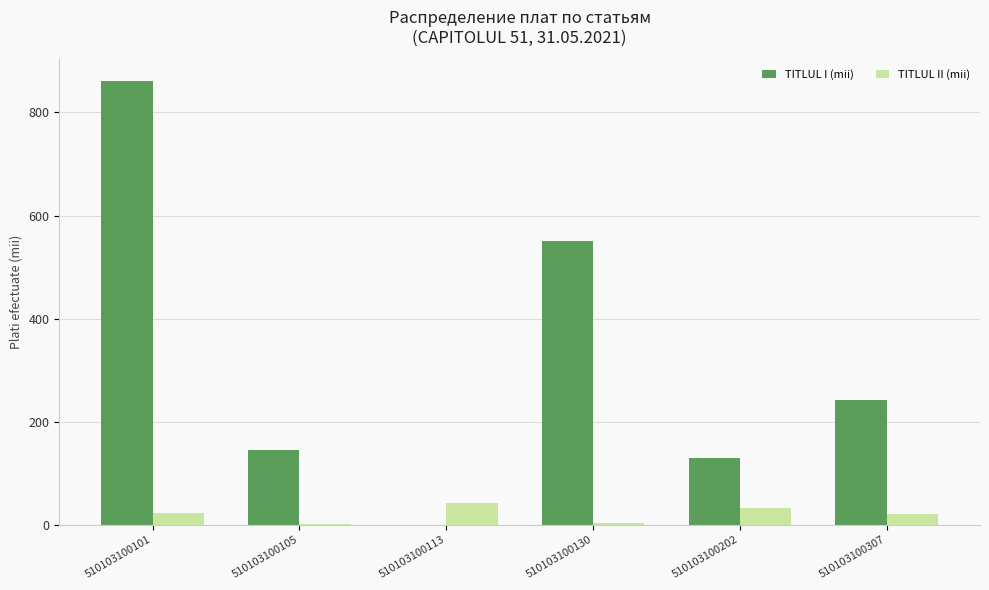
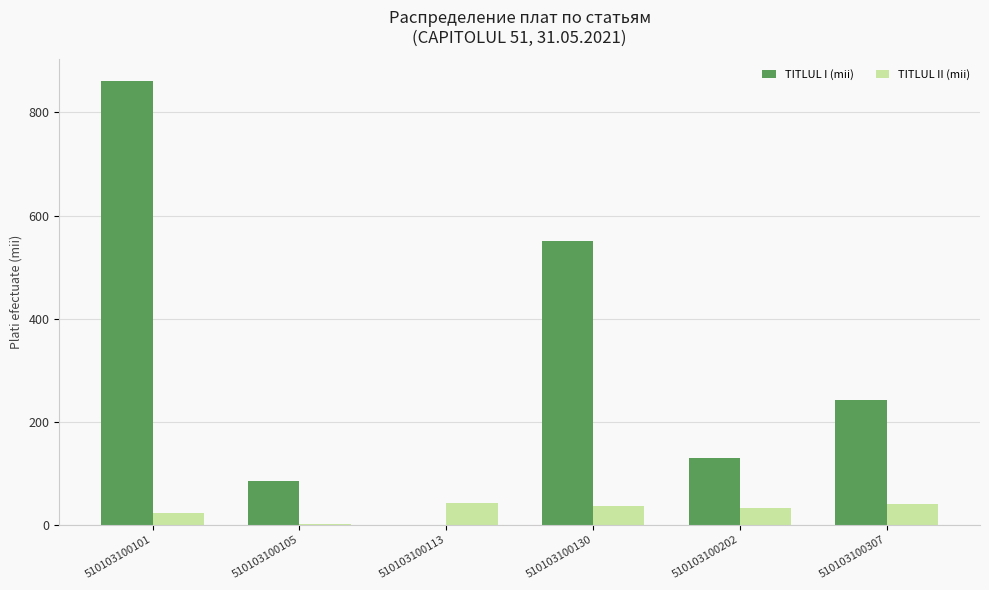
  {
    "TITLUL I (mii)": {
      "510103100101": 860,
-     "510103100105": 140,
+     "510103100105": 80,
      "510103100130": 550,
      "510103100202": 130,
      "510103100307": 240
    },
    "TITLUL II (mii)": {
      "510103100101": 20,
      "510103100113": 40,
-     "510103100130": 0,
+     "510103100130": 40,
      "510103100202": 30,
-     "510103100307": 20
+     "510103100307": 40
    }
  }
